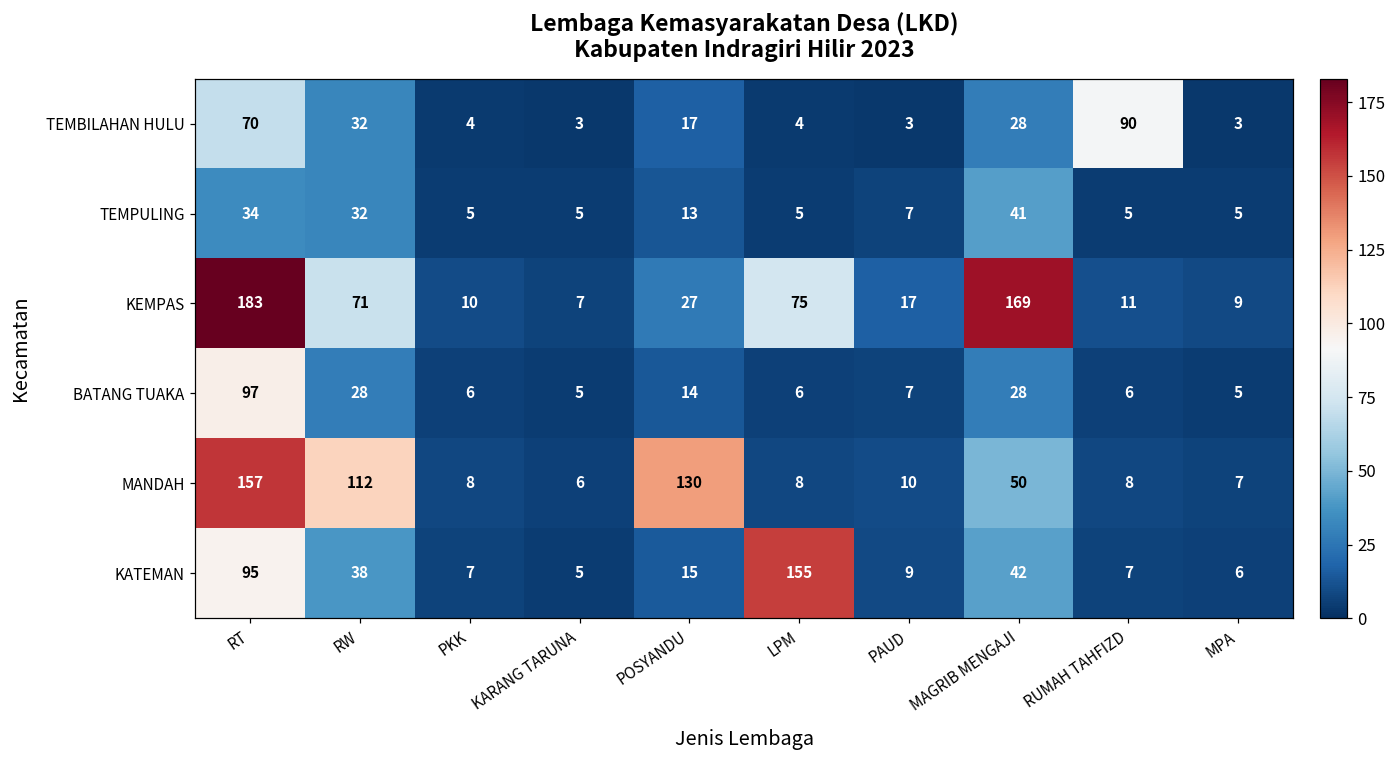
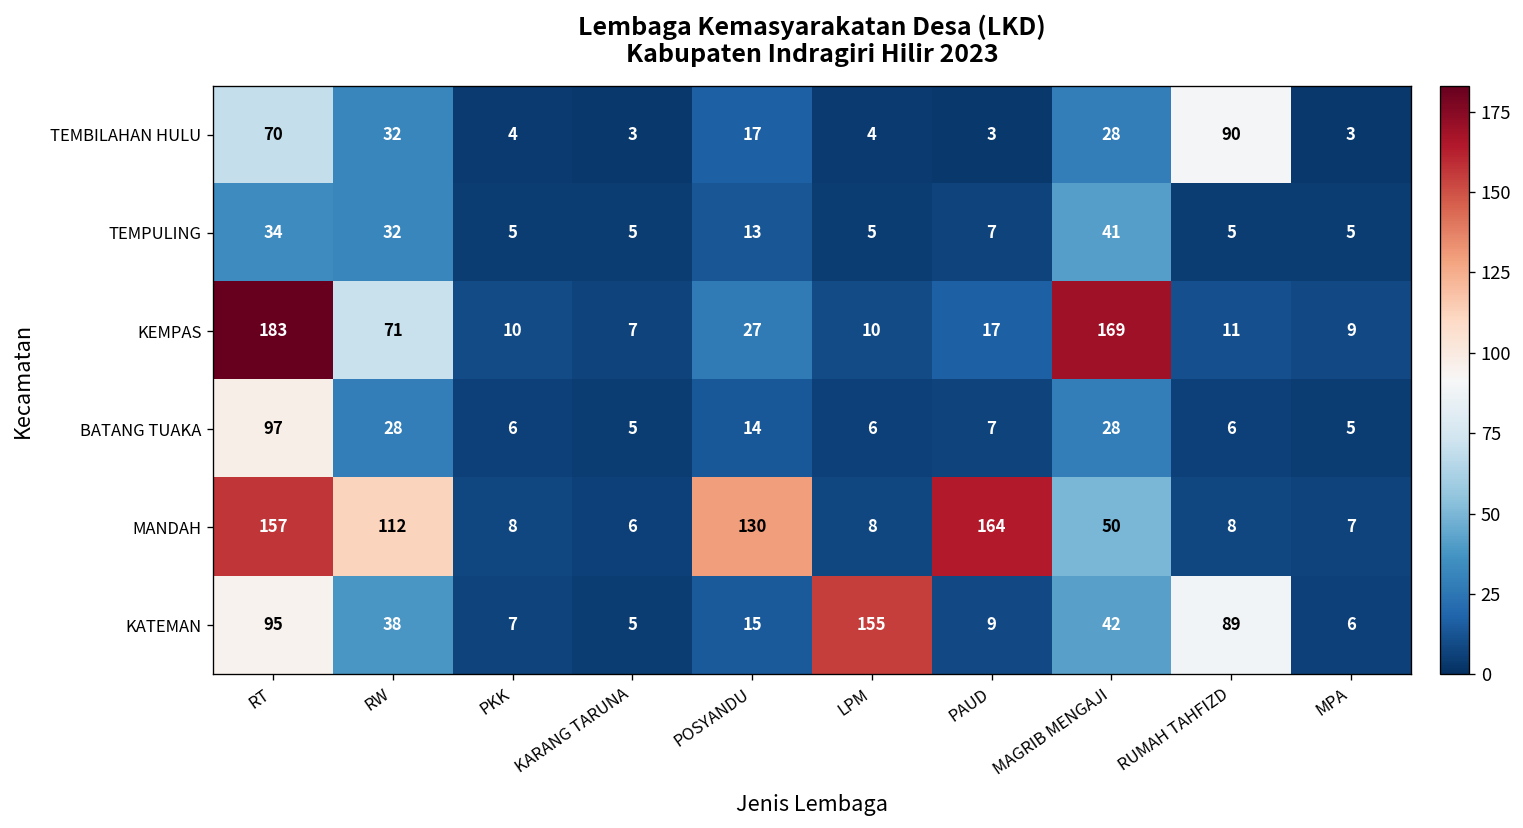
  {
    "TEMBILAHAN HULU": {
      "RT": 70,
      "RW": 32,
      "PKK": 4,
      "KARANG TARUNA": 3,
      "POSYANDU": 17,
      "LPM": 4,
      "PAUD": 3,
      "MAGRIB MENGAJI": 28,
      "RUMAH TAHFIZD": 90,
      "MPA": 3
    },
    "TEMPULING": {
      "RT": 34,
      "RW": 32,
      "PKK": 5,
      "KARANG TARUNA": 5,
      "POSYANDU": 13,
      "LPM": 5,
      "PAUD": 7,
      "MAGRIB MENGAJI": 41,
      "RUMAH TAHFIZD": 5,
      "MPA": 5
    },
    "KEMPAS": {
      "RT": 183,
      "RW": 71,
      "PKK": 10,
      "KARANG TARUNA": 7,
      "POSYANDU": 27,
-     "LPM": 75,
+     "LPM": 10,
      "PAUD": 17,
      "MAGRIB MENGAJI": 169,
      "RUMAH TAHFIZD": 11,
      "MPA": 9
    },
    "BATANG TUAKA": {
      "RT": 97,
      "RW": 28,
      "PKK": 6,
      "KARANG TARUNA": 5,
      "POSYANDU": 14,
      "LPM": 6,
      "PAUD": 7,
      "MAGRIB MENGAJI": 28,
      "RUMAH TAHFIZD": 6,
      "MPA": 5
    },
    "MANDAH": {
      "RT": 157,
      "RW": 112,
      "PKK": 8,
      "KARANG TARUNA": 6,
      "POSYANDU": 130,
      "LPM": 8,
-     "PAUD": 10,
+     "PAUD": 164,
      "MAGRIB MENGAJI": 50,
      "RUMAH TAHFIZD": 8,
      "MPA": 7
    },
    "KATEMAN": {
      "RT": 95,
      "RW": 38,
      "PKK": 7,
      "KARANG TARUNA": 5,
      "POSYANDU": 15,
      "LPM": 155,
      "PAUD": 9,
      "MAGRIB MENGAJI": 42,
-     "RUMAH TAHFIZD": 7,
+     "RUMAH TAHFIZD": 89,
      "MPA": 6
    }
  }
